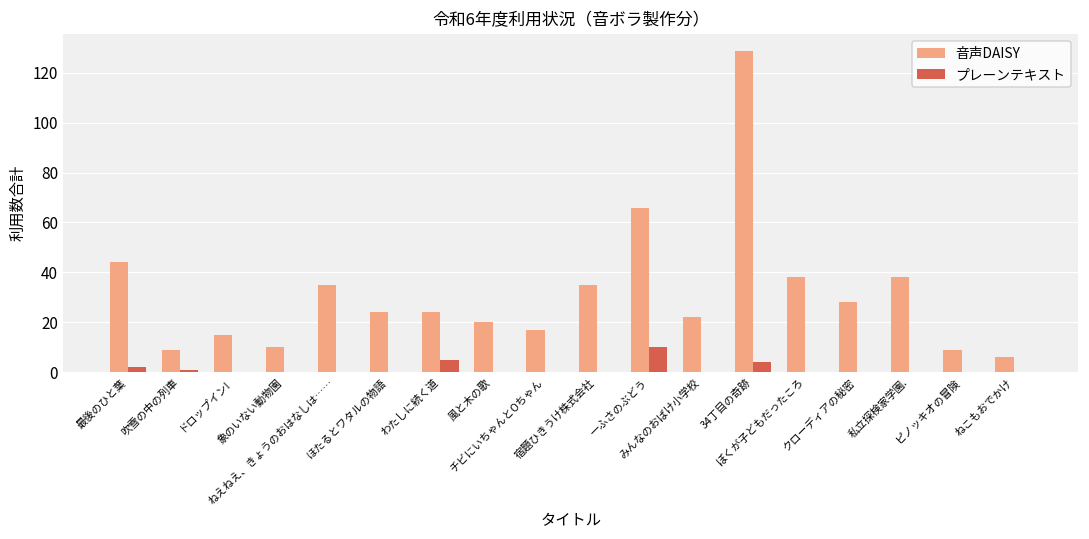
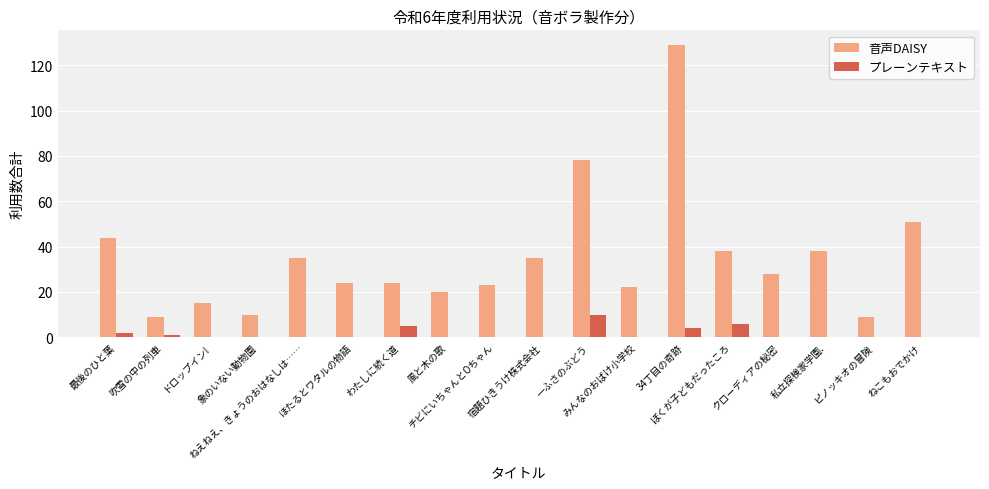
  {
    "音声DAISY": {
      "最後のひと葉": 44,
      "吹雪の中の列車": 9,
      "ドロップイン!": 15,
      "象のいない動物園": 10,
      "ねえねえ、きょうのおはなしは……": 35,
      "ほたるとワタルの物語": 24,
      "わたしに続く道": 24,
      "風と木の歌": 20,
-     "チビにいちゃんとOちゃん": 17,
+     "チビにいちゃんとOちゃん": 23,
      "宿題ひきうけ株式会社": 35,
-     "一ふさのぶどう": 66,
+     "一ふさのぶどう": 78,
      "みんなのおばけ小学校": 22,
      "34丁目の奇跡": 129,
      "ぼくが子どもだったころ": 38,
      "クローディアの秘密": 28,
      "私立探検家学園.": 38,
      "ピノッキオの冒険": 9,
-     "ねこもおでかけ": 6
+     "ねこもおでかけ": 51
    },
    "プレーンテキスト": {
      "最後のひと葉": 2,
      "ドロップイン!": 0,
      "象のいない動物園": 0,
      "ねえねえ、きょうのおはなしは……": 0,
      "ほたるとワタルの物語": 0,
      "わたしに続く道": 5,
      "風と木の歌": 0,
      "チビにいちゃんとOちゃん": 0,
      "宿題ひきうけ株式会社": 0,
      "一ふさのぶどう": 10,
      "みんなのおばけ小学校": 0,
      "34丁目の奇跡": 4,
-     "ぼくが子どもだったころ": 0,
+     "ぼくが子どもだったころ": 6,
      "クローディアの秘密": 0,
      "私立探検家学園.": 0,
      "ピノッキオの冒険": 0,
      "ねこもおでかけ": 0
    }
  }
